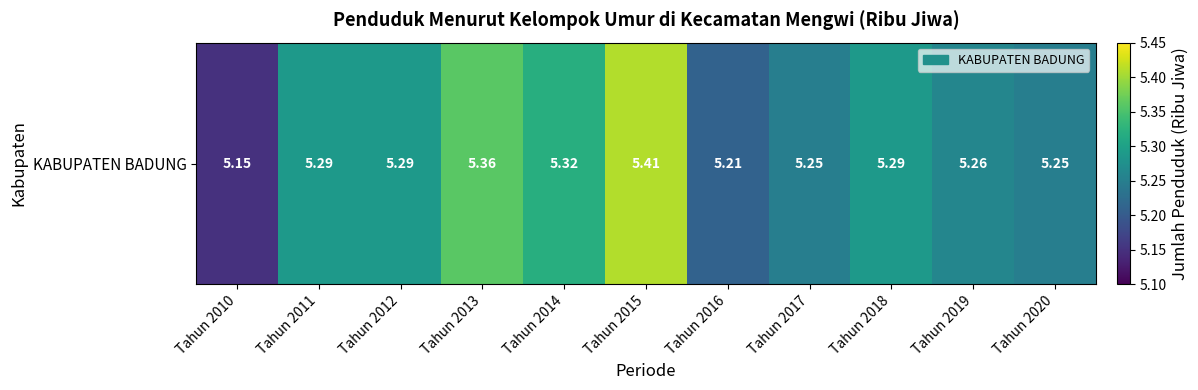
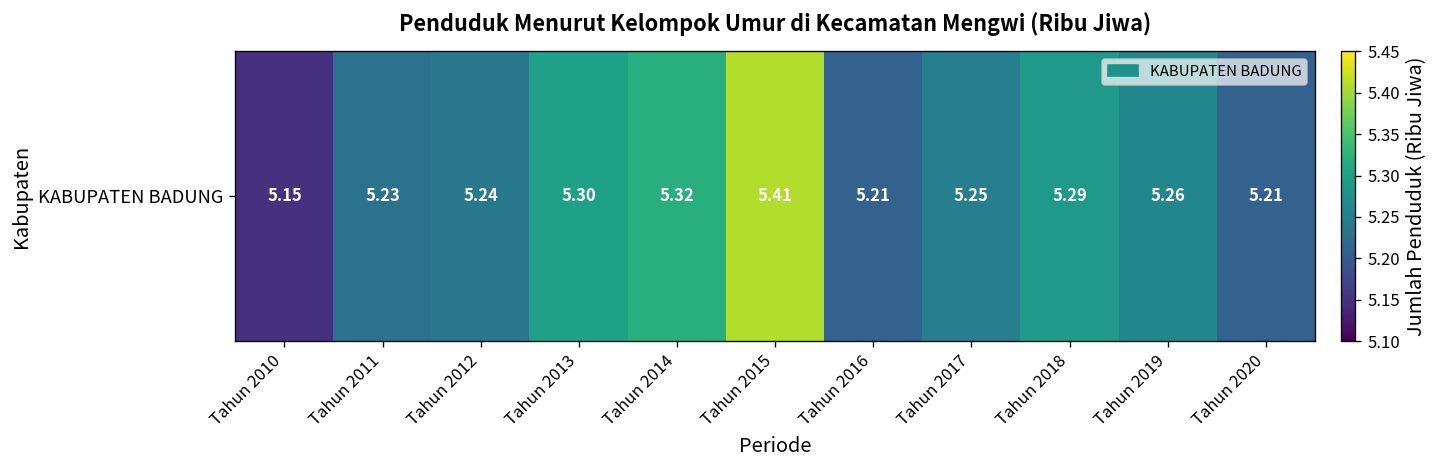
  {
    "KABUPATEN BADUNG": {
      "Tahun 2010": 5.15,
-     "Tahun 2011": 5.29,
-     "Tahun 2012": 5.29,
-     "Tahun 2013": 5.36,
+     "Tahun 2011": 5.23,
+     "Tahun 2012": 5.24,
+     "Tahun 2013": 5.30,
      "Tahun 2014": 5.32,
      "Tahun 2015": 5.41,
      "Tahun 2016": 5.21,
      "Tahun 2017": 5.25,
      "Tahun 2018": 5.29,
      "Tahun 2019": 5.26,
-     "Tahun 2020": 5.25
+     "Tahun 2020": 5.21
    }
  }
